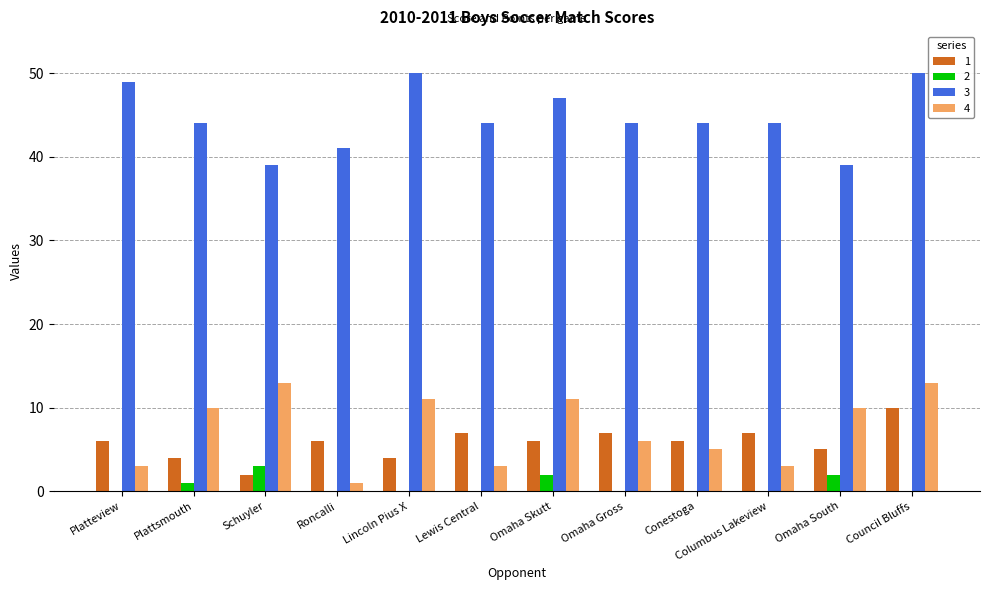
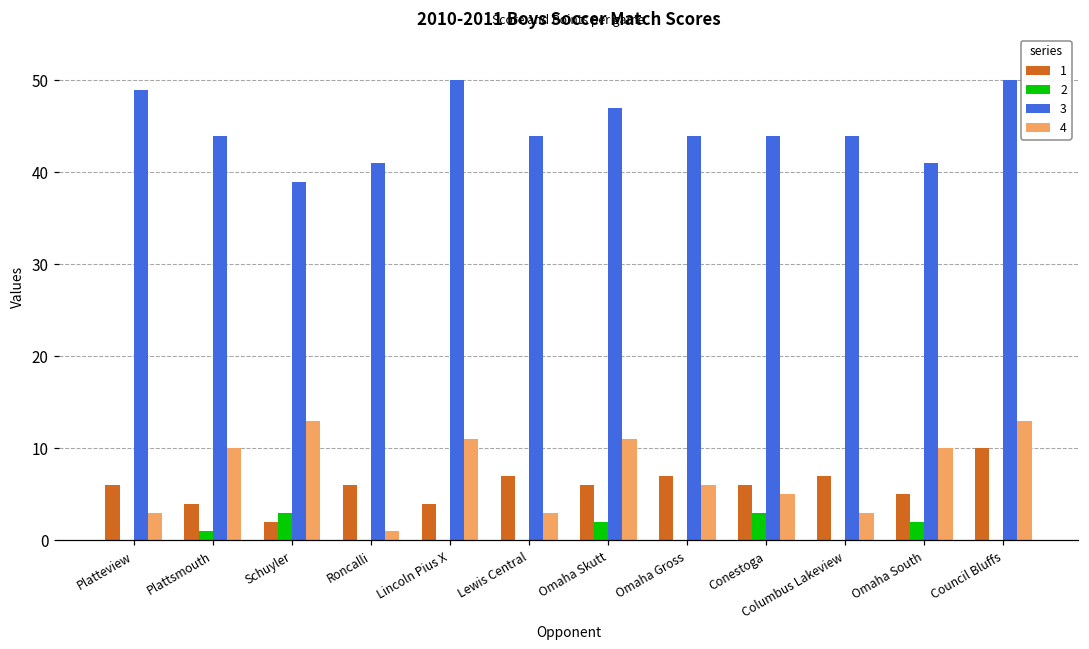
  {
    "1": {
      "Platteview": 6,
      "Plattsmouth": 4,
      "Schuyler": 2,
      "Roncalli": 6,
      "Lincoln Pius X": 4,
      "Lewis Central": 7,
      "Omaha Skutt": 6,
      "Omaha Gross": 7,
      "Conestoga": 6,
      "Columbus Lakeview": 7,
      "Omaha South": 5,
      "Council Bluffs": 10
    },
    "2": {
      "Platteview": 0,
      "Plattsmouth": 1,
      "Schuyler": 3,
      "Roncalli": 0,
      "Lincoln Pius X": 0,
      "Lewis Central": 0,
      "Omaha Skutt": 2,
      "Omaha Gross": 0,
-     "Conestoga": 0,
+     "Conestoga": 3,
      "Columbus Lakeview": 0,
      "Omaha South": 2,
      "Council Bluffs": 0
    },
    "3": {
      "Platteview": 49,
      "Plattsmouth": 44,
      "Schuyler": 39,
      "Roncalli": 41,
      "Lincoln Pius X": 50,
      "Lewis Central": 44,
      "Omaha Skutt": 47,
      "Omaha Gross": 44,
      "Conestoga": 44,
      "Columbus Lakeview": 44,
-     "Omaha South": 39,
+     "Omaha South": 41,
      "Council Bluffs": 50
    },
    "4": {
      "Platteview": 3,
      "Plattsmouth": 10,
      "Schuyler": 13,
      "Roncalli": 1,
      "Lincoln Pius X": 11,
      "Lewis Central": 3,
      "Omaha Skutt": 11,
      "Omaha Gross": 6,
      "Conestoga": 5,
      "Columbus Lakeview": 3,
      "Omaha South": 10,
      "Council Bluffs": 13
    }
  }
